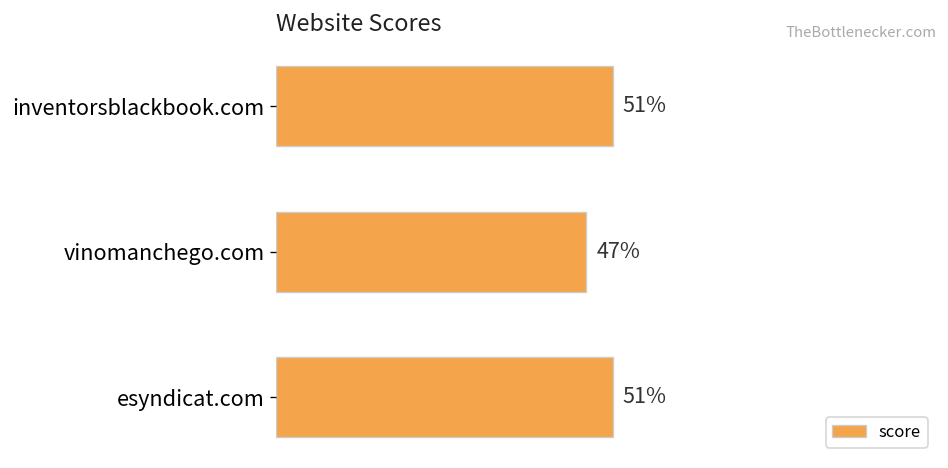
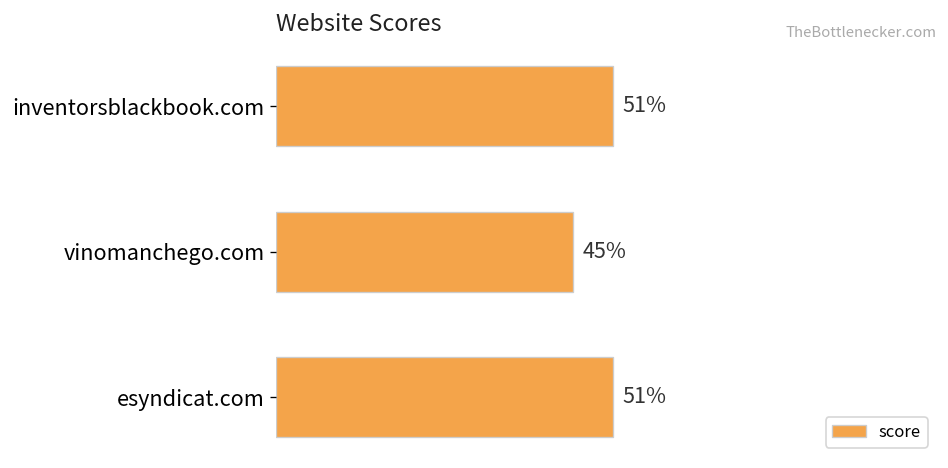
  {
    "inventorsblackbook.com": "51%",
-   "vinomanchego.com": "47%",
+   "vinomanchego.com": "45%",
    "esyndicat.com": "51%"
  }
